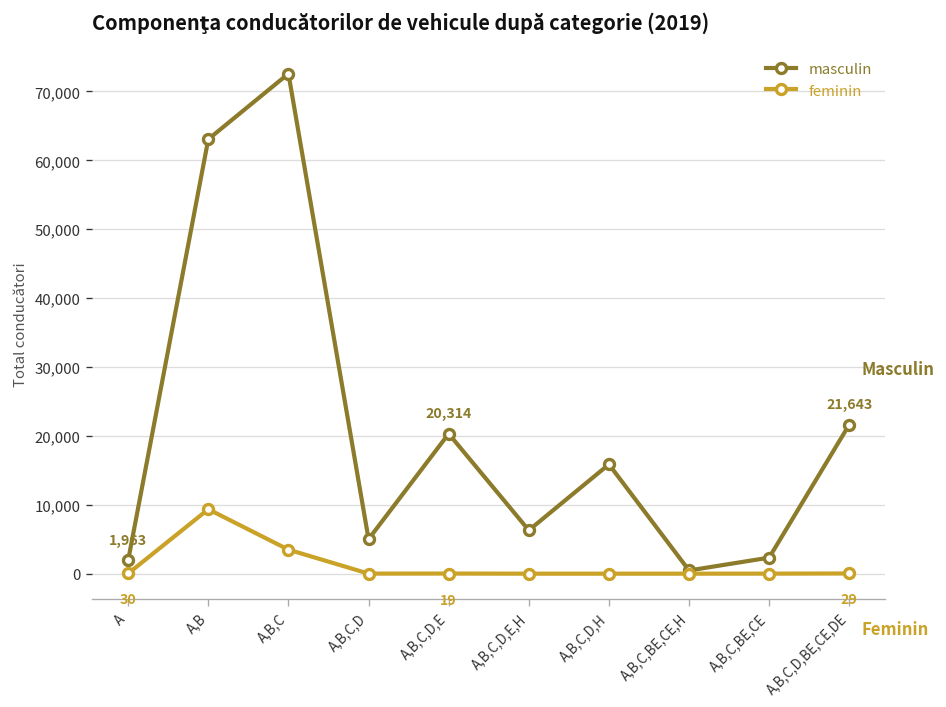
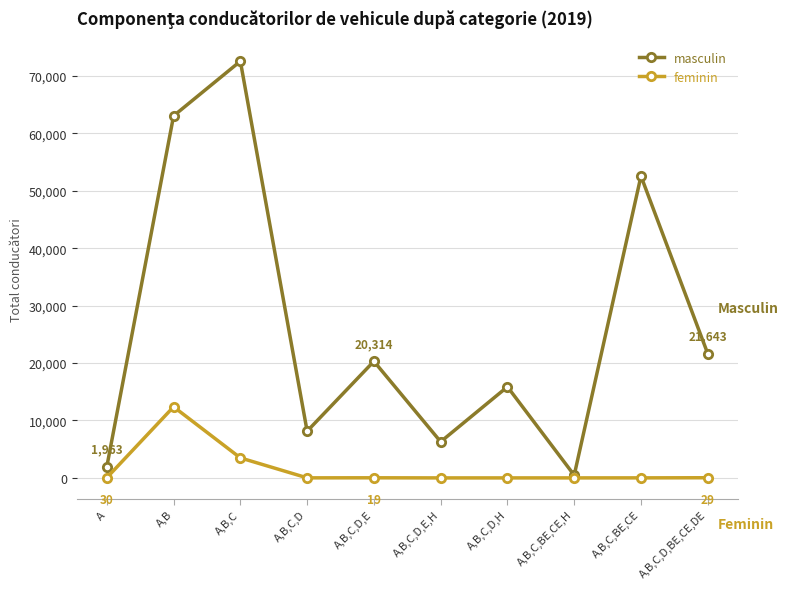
  {
    "masculin": {
      "A,B": "63,000",
      "A,B,C": "73,000",
-     "A,B,C,D": "5,000",
+     "A,B,C,D": "8,000",
      "A,B,C,D,E,H": "6,000",
      "A,B,C,D,H": "16,000",
      "A,B,C,BE,CE,H": "0",
-     "A,B,C,BE,CE": "2,000"
+     "A,B,C,BE,CE": "53,000"
    },
    "feminin": {
-     "A,B": "9,000",
+     "A,B": "12,000",
      "A,B,C": "3,000",
      "A,B,C,D": "0",
      "A,B,C,D,E,H": "0",
      "A,B,C,D,H": "0",
      "A,B,C,BE,CE,H": "0",
      "A,B,C,BE,CE": "0"
    }
  }
